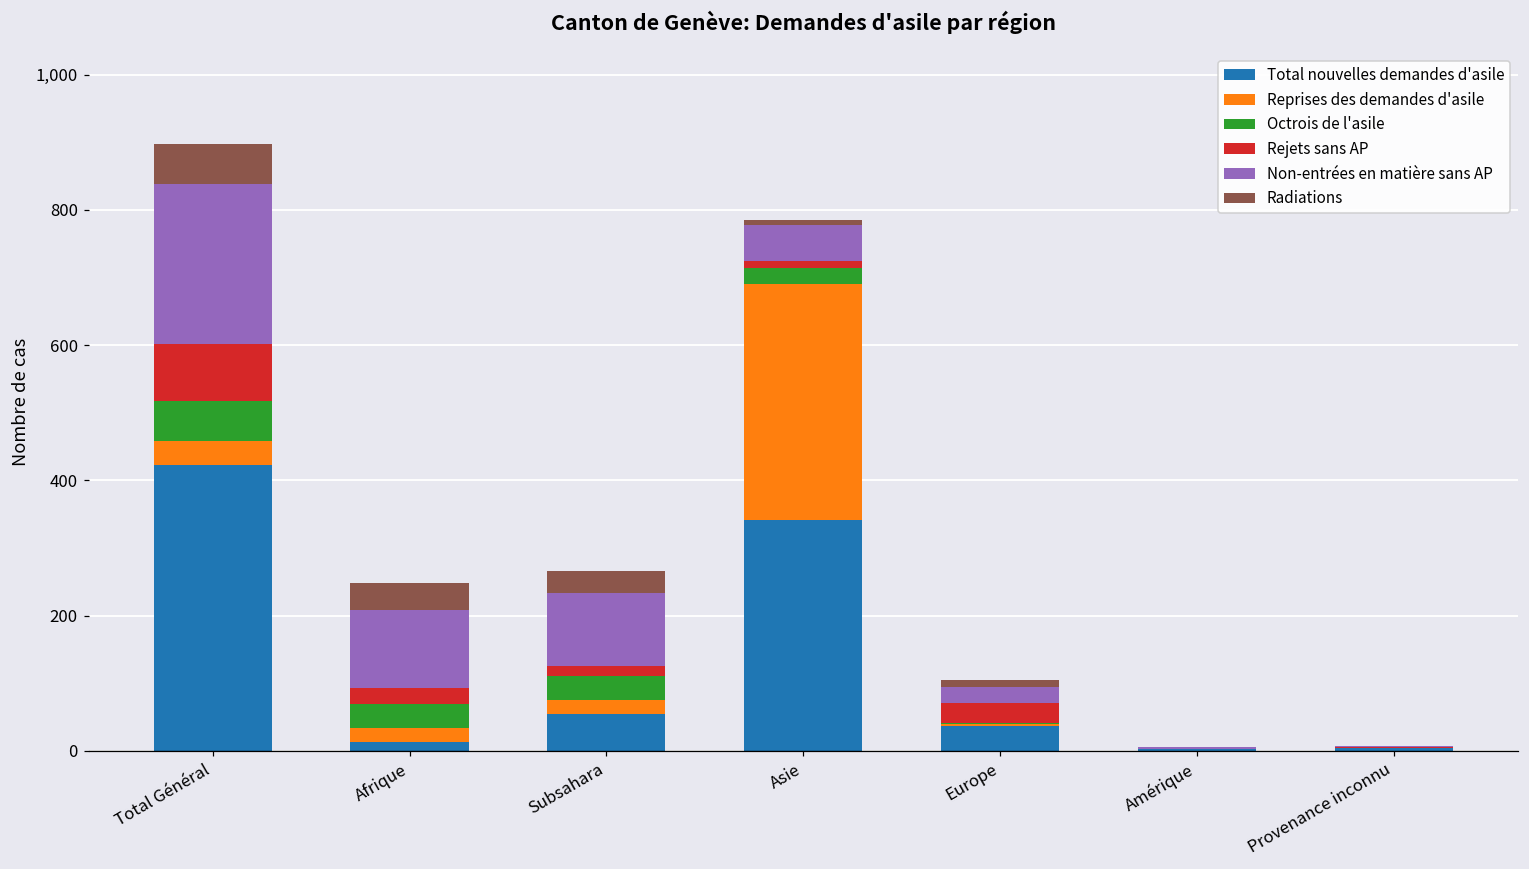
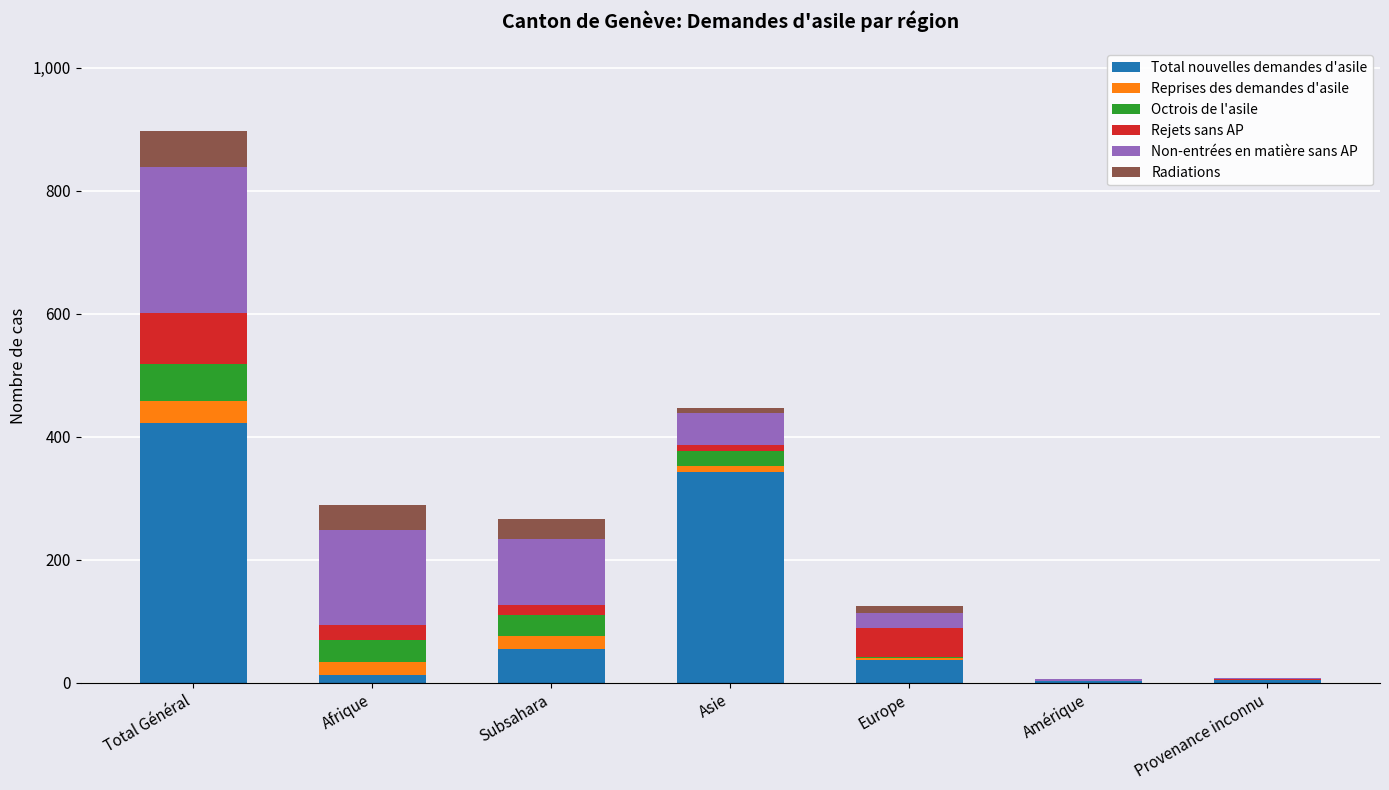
  {
    "Total nouvelles demandes d'asile": {
      "Total Général": 420,
      "Afrique": 10,
      "Subsahara": 60,
      "Asie": 340,
      "Europe": 40
    },
    "Reprises des demandes d'asile": {
      "Total Général": 40,
      "Afrique": 20,
      "Subsahara": 20,
-     "Asie": 350,
+     "Asie": 10,
      "Amérique": 0,
      "Provenance inconnu": 0
    },
    "Octrois de l'asile": {
      "Total Général": 60,
      "Afrique": 40,
      "Subsahara": 40,
      "Asie": 20,
      "Provenance inconnu": 0
    },
    "Rejets sans AP": {
      "Total Général": 80,
      "Afrique": 20,
      "Subsahara": 20,
      "Asie": 10,
-     "Europe": 30,
+     "Europe": 50,
      "Amérique": 0
    },
    "Non-entrées en matière sans AP": {
      "Total Général": 240,
-     "Afrique": 120,
+     "Afrique": 160,
      "Subsahara": 110,
      "Asie": 50,
      "Europe": 20
    },
    "Radiations": {
      "Total Général": 60,
      "Afrique": 40,
      "Subsahara": 30,
      "Asie": 10,
      "Europe": 10,
      "Amérique": 0,
      "Provenance inconnu": 0
    }
  }
